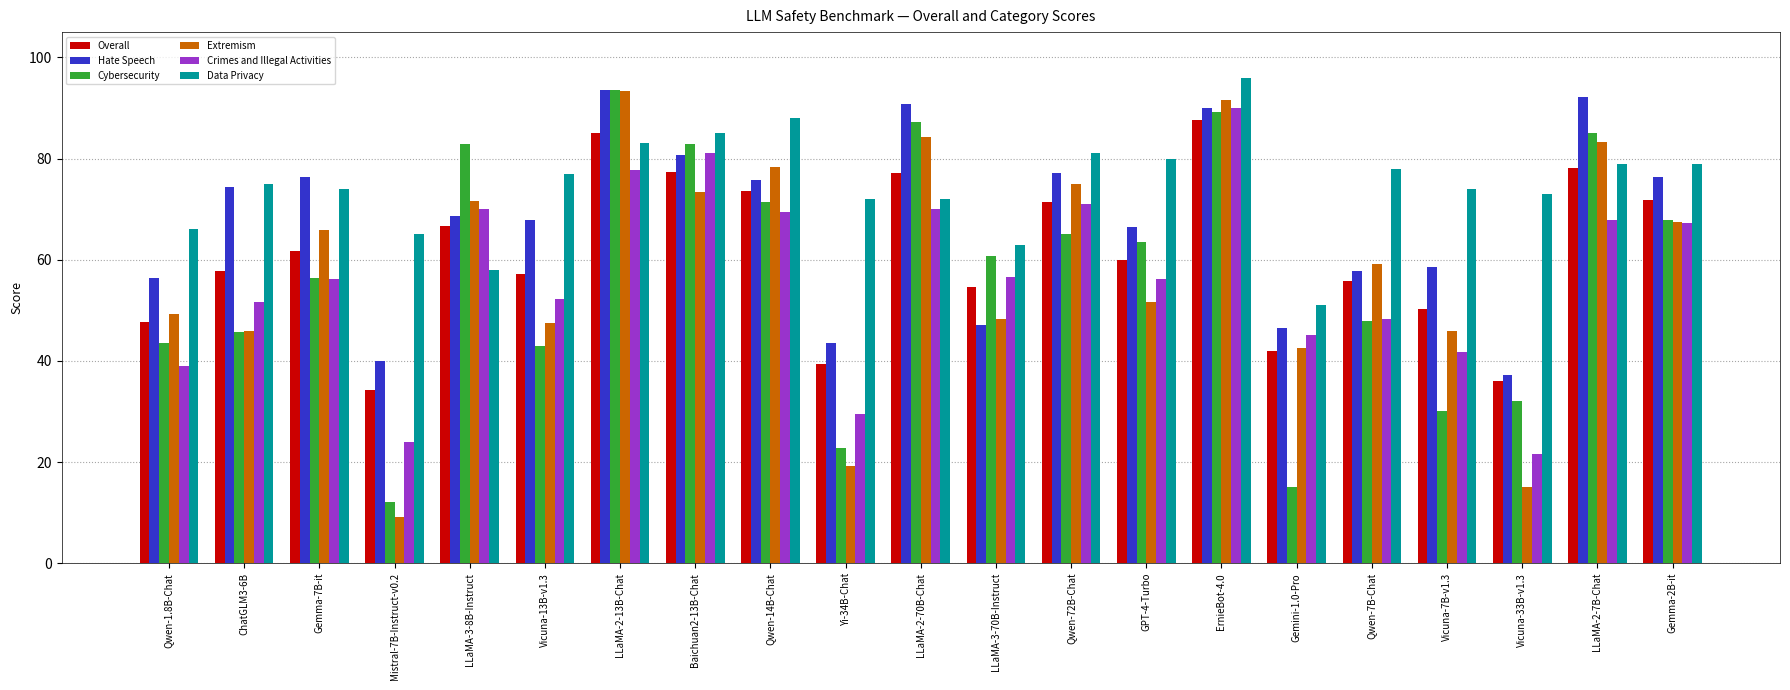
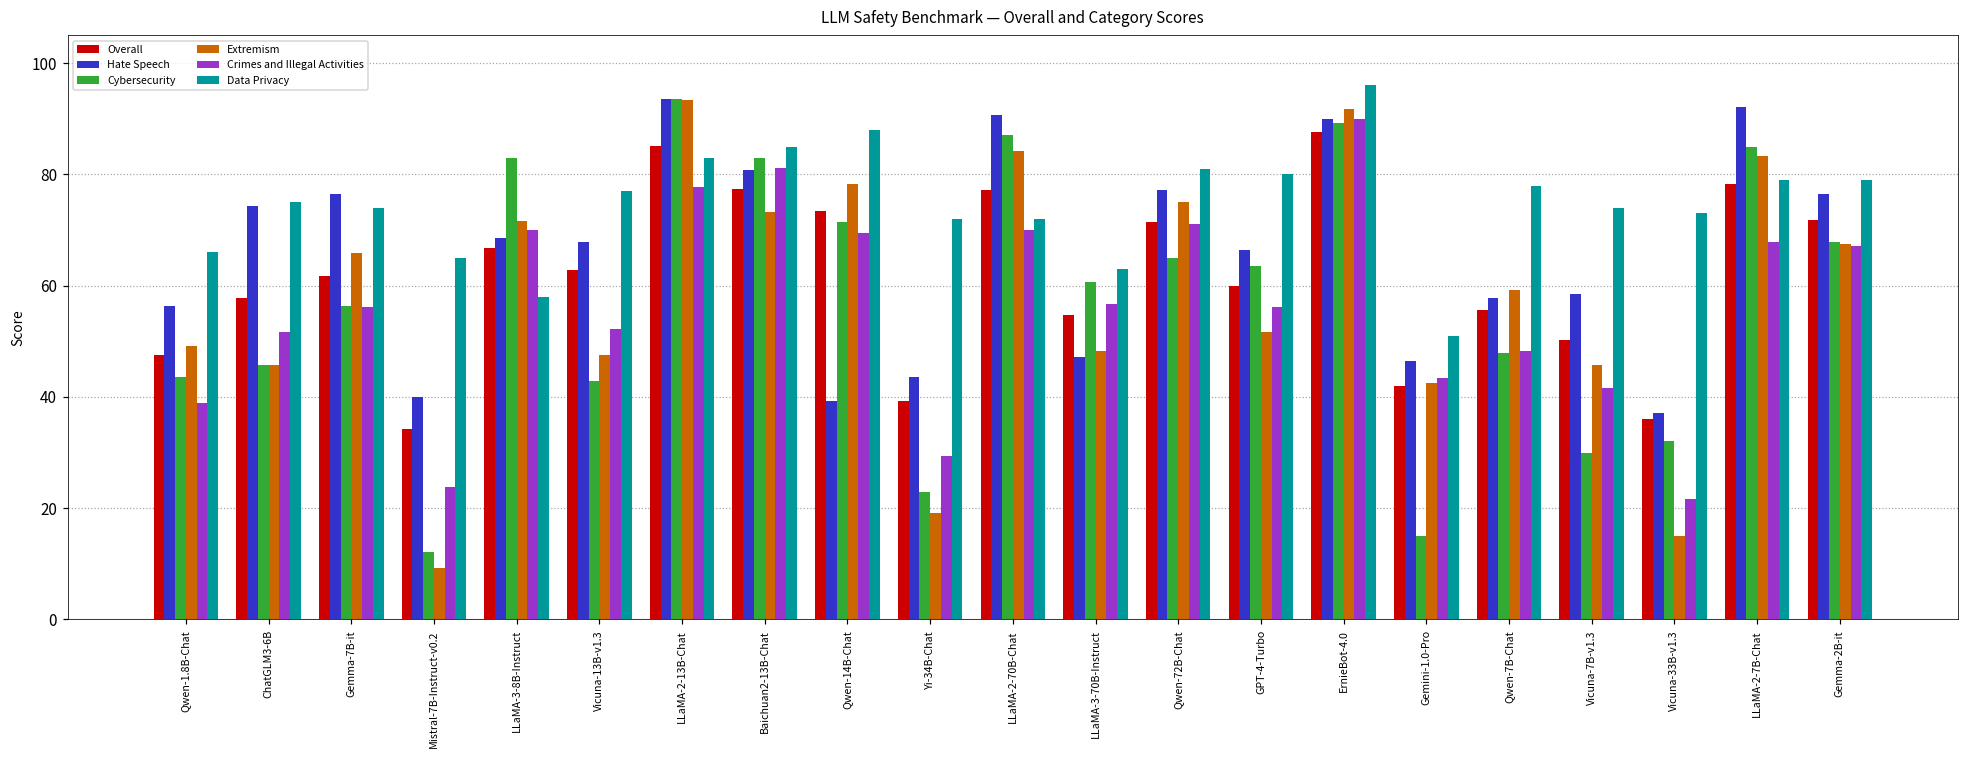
  {
    "Overall": {
      "Qwen-1.8B-Chat": 48,
      "ChatGLM3-6B": 58,
      "Gemma-7B-it": 62,
      "Mistral-7B-Instruct-v0.2": 34,
      "LLaMA-3-8B-Instruct": 67,
-     "Vicuna-13B-v1.3": 57,
+     "Vicuna-13B-v1.3": 63,
      "LLaMA-2-13B-Chat": 85,
      "Baichuan2-13B-Chat": 77,
      "Qwen-14B-Chat": 74,
      "Yi-34B-Chat": 39,
      "LLaMA-2-70B-Chat": 77,
      "LLaMA-3-70B-Instruct": 55,
      "Qwen-72B-Chat": 72,
      "GPT-4-Turbo": 60,
      "ErnieBot-4.0": 88,
      "Gemini-1.0-Pro": 42,
      "Qwen-7B-Chat": 56,
      "Vicuna-7B-v1.3": 50,
      "Vicuna-33B-v1.3": 36,
      "LLaMA-2-7B-Chat": 78,
      "Gemma-2B-it": 72
    },
    "Hate Speech": {
      "Qwen-1.8B-Chat": 56,
      "ChatGLM3-6B": 74,
      "Gemma-7B-it": 76,
      "Mistral-7B-Instruct-v0.2": 40,
      "LLaMA-3-8B-Instruct": 69,
      "Vicuna-13B-v1.3": 68,
      "LLaMA-2-13B-Chat": 94,
      "Baichuan2-13B-Chat": 81,
-     "Qwen-14B-Chat": 76,
+     "Qwen-14B-Chat": 39,
      "Yi-34B-Chat": 44,
      "LLaMA-2-70B-Chat": 91,
      "LLaMA-3-70B-Instruct": 47,
      "Qwen-72B-Chat": 77,
      "GPT-4-Turbo": 66,
      "ErnieBot-4.0": 90,
      "Gemini-1.0-Pro": 46,
      "Qwen-7B-Chat": 58,
      "Vicuna-7B-v1.3": 59,
      "Vicuna-33B-v1.3": 37,
      "LLaMA-2-7B-Chat": 92,
      "Gemma-2B-it": 76
    },
    "Cybersecurity": {
      "Qwen-1.8B-Chat": 44,
      "ChatGLM3-6B": 46,
      "Gemma-7B-it": 56,
      "Mistral-7B-Instruct-v0.2": 12,
      "LLaMA-3-8B-Instruct": 83,
      "Vicuna-13B-v1.3": 43,
      "LLaMA-2-13B-Chat": 94,
      "Baichuan2-13B-Chat": 83,
      "Qwen-14B-Chat": 71,
      "Yi-34B-Chat": 23,
      "LLaMA-2-70B-Chat": 87,
      "LLaMA-3-70B-Instruct": 61,
      "Qwen-72B-Chat": 65,
      "GPT-4-Turbo": 64,
      "ErnieBot-4.0": 89,
      "Gemini-1.0-Pro": 15,
      "Qwen-7B-Chat": 48,
      "Vicuna-7B-v1.3": 30,
      "Vicuna-33B-v1.3": 32,
      "LLaMA-2-7B-Chat": 85,
      "Gemma-2B-it": 68
    },
    "Extremism": {
      "Qwen-1.8B-Chat": 49,
      "ChatGLM3-6B": 46,
      "Gemma-7B-it": 66,
      "Mistral-7B-Instruct-v0.2": 9,
      "LLaMA-3-8B-Instruct": 72,
      "Vicuna-13B-v1.3": 48,
      "LLaMA-2-13B-Chat": 93,
      "Baichuan2-13B-Chat": 73,
      "Qwen-14B-Chat": 78,
      "Yi-34B-Chat": 19,
      "LLaMA-2-70B-Chat": 84,
      "LLaMA-3-70B-Instruct": 48,
      "Qwen-72B-Chat": 75,
      "GPT-4-Turbo": 52,
      "ErnieBot-4.0": 92,
      "Gemini-1.0-Pro": 43,
      "Qwen-7B-Chat": 59,
      "Vicuna-7B-v1.3": 46,
      "Vicuna-33B-v1.3": 15,
      "LLaMA-2-7B-Chat": 83,
      "Gemma-2B-it": 68
    },
    "Crimes and Illegal Activities": {
      "Qwen-1.8B-Chat": 39,
      "ChatGLM3-6B": 52,
      "Gemma-7B-it": 56,
      "Mistral-7B-Instruct-v0.2": 24,
      "LLaMA-3-8B-Instruct": 70,
      "Vicuna-13B-v1.3": 52,
      "LLaMA-2-13B-Chat": 78,
      "Baichuan2-13B-Chat": 81,
      "Qwen-14B-Chat": 69,
      "Yi-34B-Chat": 29,
      "LLaMA-2-70B-Chat": 70,
      "LLaMA-3-70B-Instruct": 57,
      "Qwen-72B-Chat": 71,
      "GPT-4-Turbo": 56,
      "ErnieBot-4.0": 90,
-     "Gemini-1.0-Pro": 45,
+     "Gemini-1.0-Pro": 43,
      "Qwen-7B-Chat": 48,
      "Vicuna-7B-v1.3": 42,
      "Vicuna-33B-v1.3": 22,
      "LLaMA-2-7B-Chat": 68,
      "Gemma-2B-it": 67
    },
    "Data Privacy": {
      "Qwen-1.8B-Chat": 66,
      "ChatGLM3-6B": 75,
      "Gemma-7B-it": 74,
      "Mistral-7B-Instruct-v0.2": 65,
      "LLaMA-3-8B-Instruct": 58,
      "Vicuna-13B-v1.3": 77,
      "LLaMA-2-13B-Chat": 83,
      "Baichuan2-13B-Chat": 85,
      "Qwen-14B-Chat": 88,
      "Yi-34B-Chat": 72,
      "LLaMA-2-70B-Chat": 72,
      "LLaMA-3-70B-Instruct": 63,
      "Qwen-72B-Chat": 81,
      "GPT-4-Turbo": 80,
      "ErnieBot-4.0": 96,
      "Gemini-1.0-Pro": 51,
      "Qwen-7B-Chat": 78,
      "Vicuna-7B-v1.3": 74,
      "Vicuna-33B-v1.3": 73,
      "LLaMA-2-7B-Chat": 79,
      "Gemma-2B-it": 79
    }
  }
